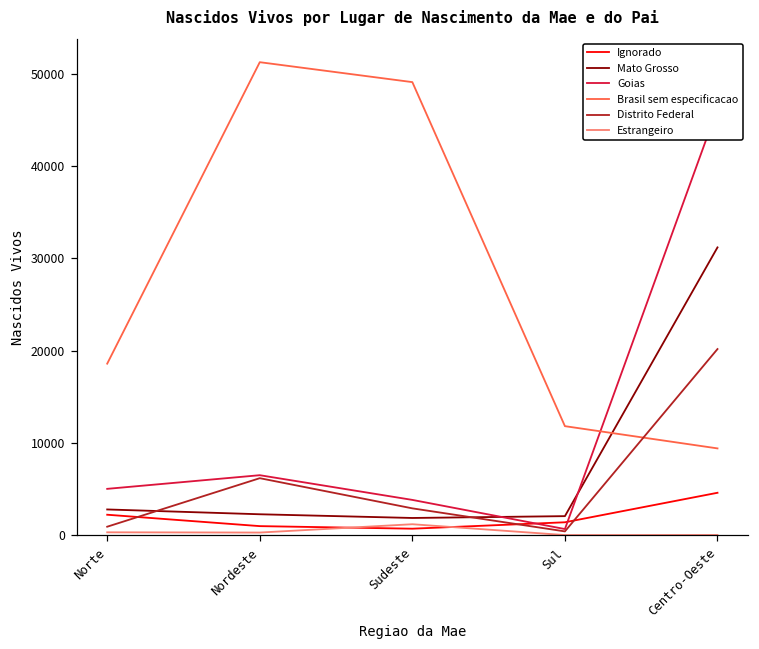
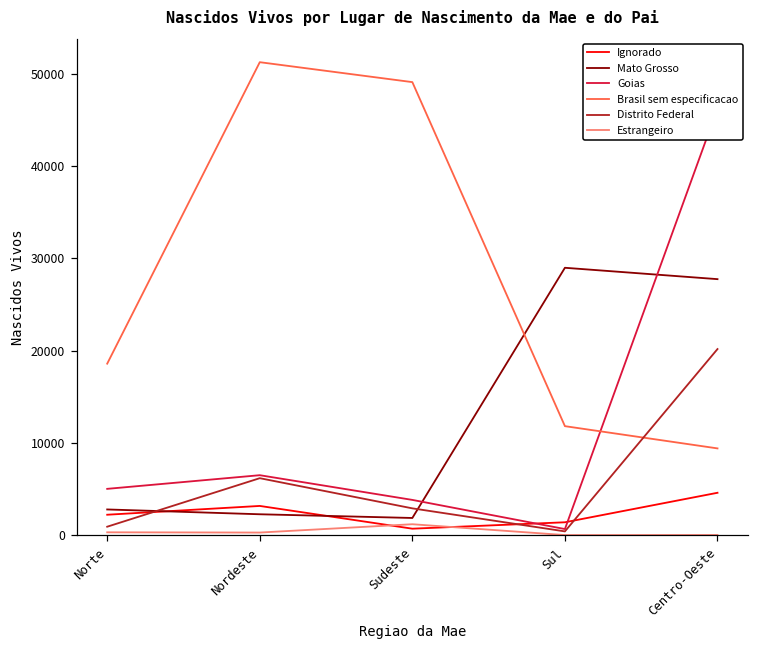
  {
    "Ignorado": {
      "Norte": 2000,
-     "Nordeste": 1000,
+     "Nordeste": 3000,
      "Sudeste": 1000,
      "Sul": 1000,
      "Centro-Oeste": 5000
    },
    "Mato Grosso": {
      "Norte": 3000,
      "Nordeste": 2000,
      "Sudeste": 2000,
-     "Sul": 2000,
-     "Centro-Oeste": 31000
+     "Sul": 29000,
+     "Centro-Oeste": 28000
    }
  }
